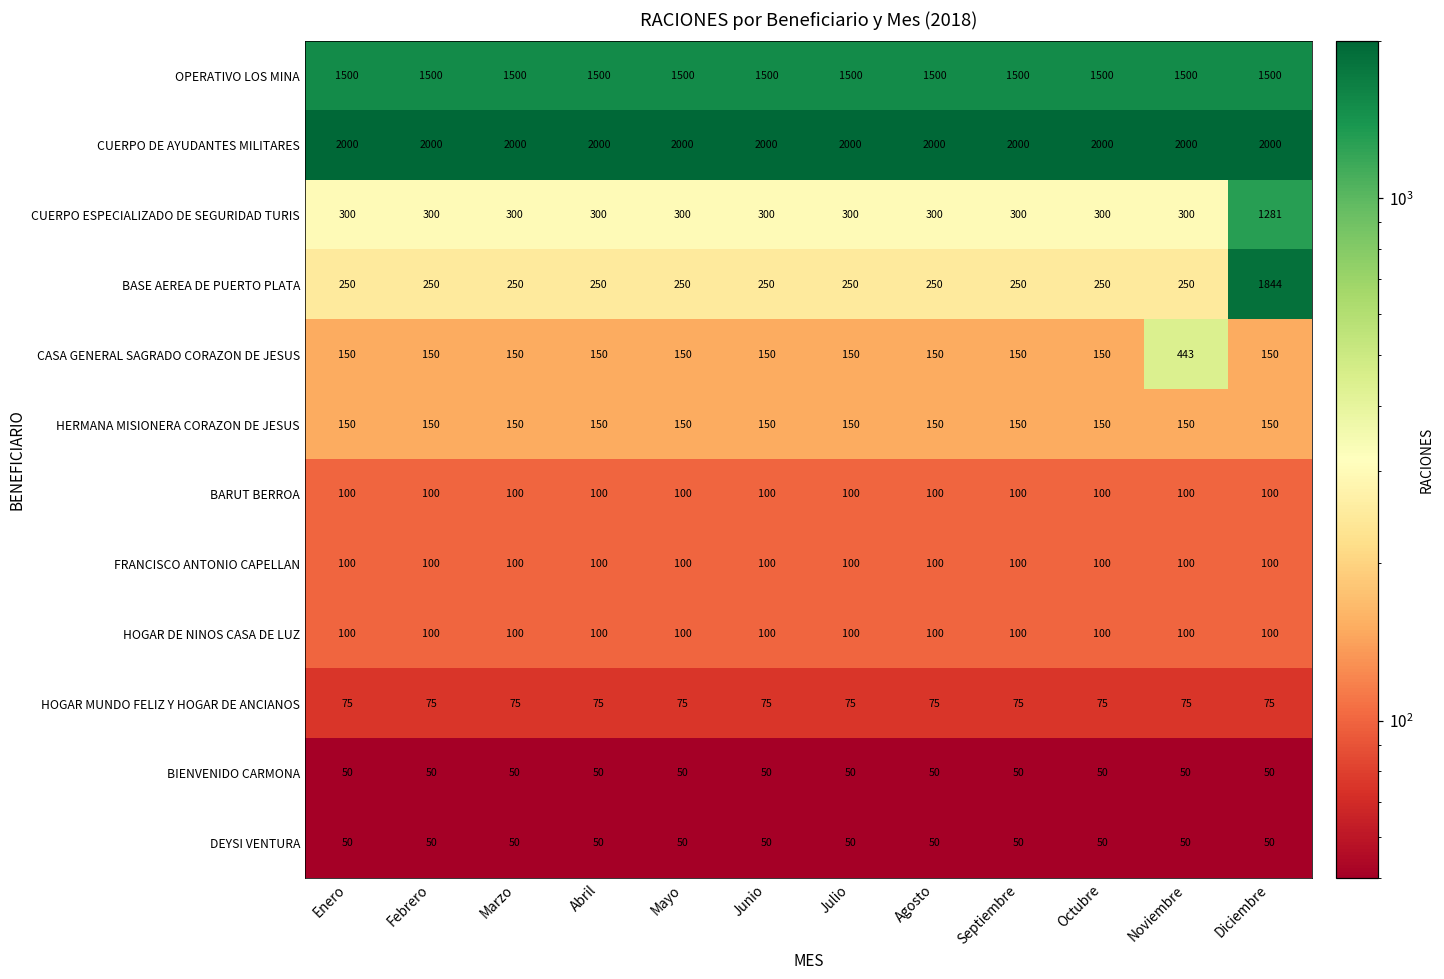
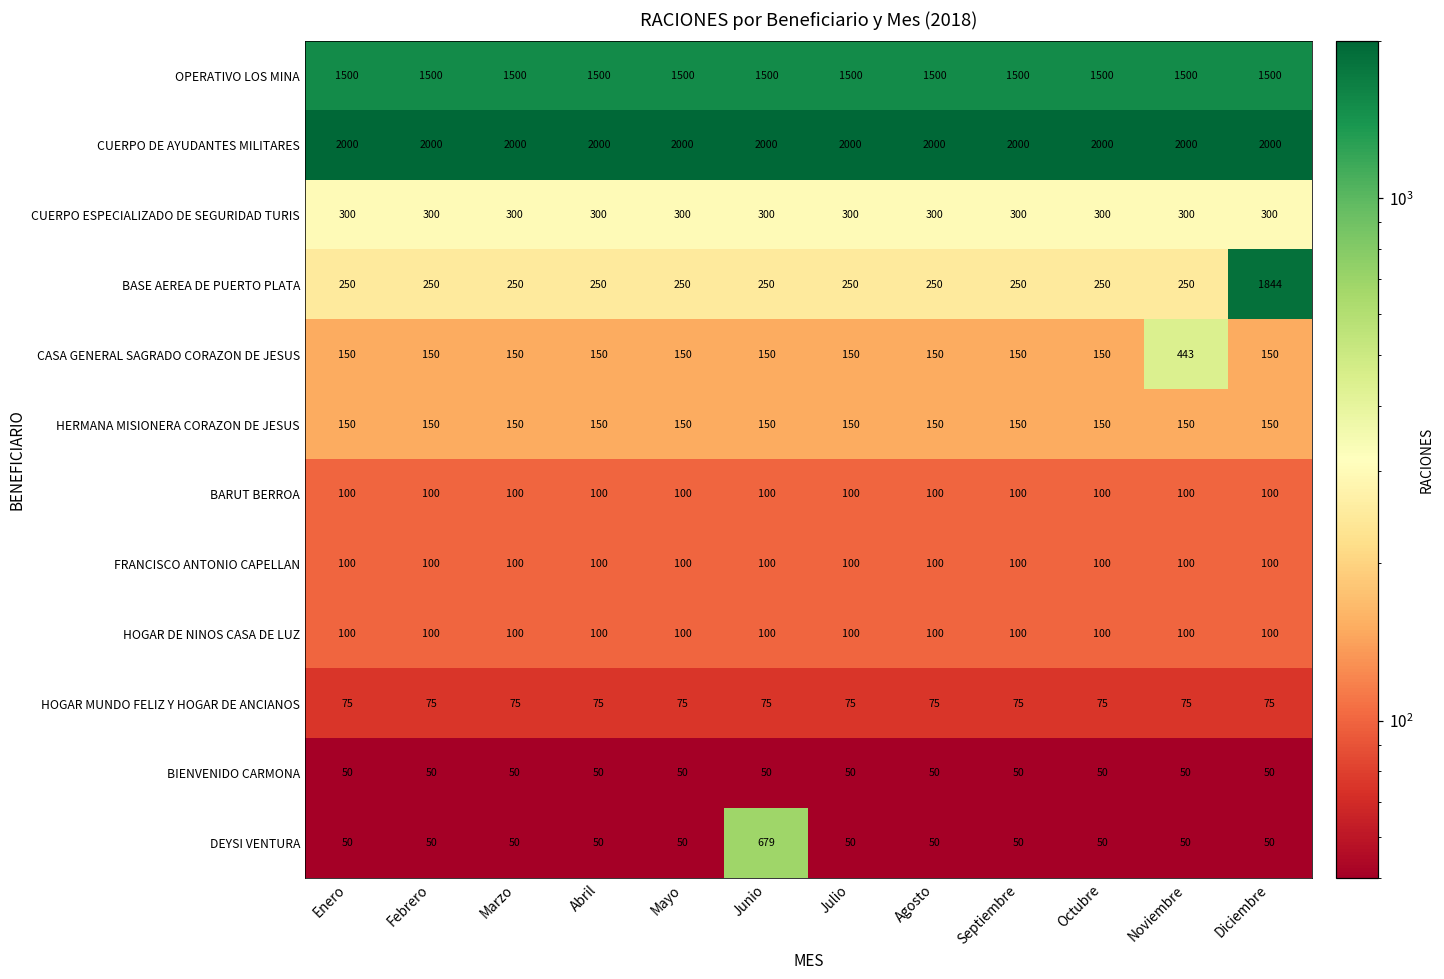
  {
    "OPERATIVO LOS MINA": {
      "Enero": 1500,
      "Febrero": 1500,
      "Marzo": 1500,
      "Abril": 1500,
      "Mayo": 1500,
      "Junio": 1500,
      "Julio": 1500,
      "Agosto": 1500,
      "Septiembre": 1500,
      "Octubre": 1500,
      "Noviembre": 1500,
      "Diciembre": 1500
    },
    "CUERPO DE AYUDANTES MILITARES": {
      "Enero": 2000,
      "Febrero": 2000,
      "Marzo": 2000,
      "Abril": 2000,
      "Mayo": 2000,
      "Junio": 2000,
      "Julio": 2000,
      "Agosto": 2000,
      "Septiembre": 2000,
      "Octubre": 2000,
      "Noviembre": 2000,
      "Diciembre": 2000
    },
    "CUERPO ESPECIALIZADO DE SEGURIDAD TURIS": {
      "Enero": 300,
      "Febrero": 300,
      "Marzo": 300,
      "Abril": 300,
      "Mayo": 300,
      "Junio": 300,
      "Julio": 300,
      "Agosto": 300,
      "Septiembre": 300,
      "Octubre": 300,
      "Noviembre": 300,
-     "Diciembre": 1281
+     "Diciembre": 300
    },
    "BASE AEREA DE PUERTO PLATA": {
      "Enero": 250,
      "Febrero": 250,
      "Marzo": 250,
      "Abril": 250,
      "Mayo": 250,
      "Junio": 250,
      "Julio": 250,
      "Agosto": 250,
      "Septiembre": 250,
      "Octubre": 250,
      "Noviembre": 250,
      "Diciembre": 1844
    },
    "CASA GENERAL SAGRADO CORAZON DE JESUS": {
      "Enero": 150,
      "Febrero": 150,
      "Marzo": 150,
      "Abril": 150,
      "Mayo": 150,
      "Junio": 150,
      "Julio": 150,
      "Agosto": 150,
      "Septiembre": 150,
      "Octubre": 150,
      "Noviembre": 443,
      "Diciembre": 150
    },
    "HERMANA MISIONERA CORAZON DE JESUS": {
      "Enero": 150,
      "Febrero": 150,
      "Marzo": 150,
      "Abril": 150,
      "Mayo": 150,
      "Junio": 150,
      "Julio": 150,
      "Agosto": 150,
      "Septiembre": 150,
      "Octubre": 150,
      "Noviembre": 150,
      "Diciembre": 150
    },
    "BARUT BERROA": {
      "Enero": 100,
      "Febrero": 100,
      "Marzo": 100,
      "Abril": 100,
      "Mayo": 100,
      "Junio": 100,
      "Julio": 100,
      "Agosto": 100,
      "Septiembre": 100,
      "Octubre": 100,
      "Noviembre": 100,
      "Diciembre": 100
    },
    "FRANCISCO ANTONIO CAPELLAN": {
      "Enero": 100,
      "Febrero": 100,
      "Marzo": 100,
      "Abril": 100,
      "Mayo": 100,
      "Junio": 100,
      "Julio": 100,
      "Agosto": 100,
      "Septiembre": 100,
      "Octubre": 100,
      "Noviembre": 100,
      "Diciembre": 100
    },
    "HOGAR DE NINOS CASA DE LUZ": {
      "Enero": 100,
      "Febrero": 100,
      "Marzo": 100,
      "Abril": 100,
      "Mayo": 100,
      "Junio": 100,
      "Julio": 100,
      "Agosto": 100,
      "Septiembre": 100,
      "Octubre": 100,
      "Noviembre": 100,
      "Diciembre": 100
    },
    "HOGAR MUNDO FELIZ Y HOGAR DE ANCIANOS": {
      "Enero": 75,
      "Febrero": 75,
      "Marzo": 75,
      "Abril": 75,
      "Mayo": 75,
      "Junio": 75,
      "Julio": 75,
      "Agosto": 75,
      "Septiembre": 75,
      "Octubre": 75,
      "Noviembre": 75,
      "Diciembre": 75
    },
    "BIENVENIDO CARMONA": {
      "Enero": 50,
      "Febrero": 50,
      "Marzo": 50,
      "Abril": 50,
      "Mayo": 50,
      "Junio": 50,
      "Julio": 50,
      "Agosto": 50,
      "Septiembre": 50,
      "Octubre": 50,
      "Noviembre": 50,
      "Diciembre": 50
    },
    "DEYSI VENTURA": {
      "Enero": 50,
      "Febrero": 50,
      "Marzo": 50,
      "Abril": 50,
      "Mayo": 50,
-     "Junio": 50,
+     "Junio": 679,
      "Julio": 50,
      "Agosto": 50,
      "Septiembre": 50,
      "Octubre": 50,
      "Noviembre": 50,
      "Diciembre": 50
    }
  }
